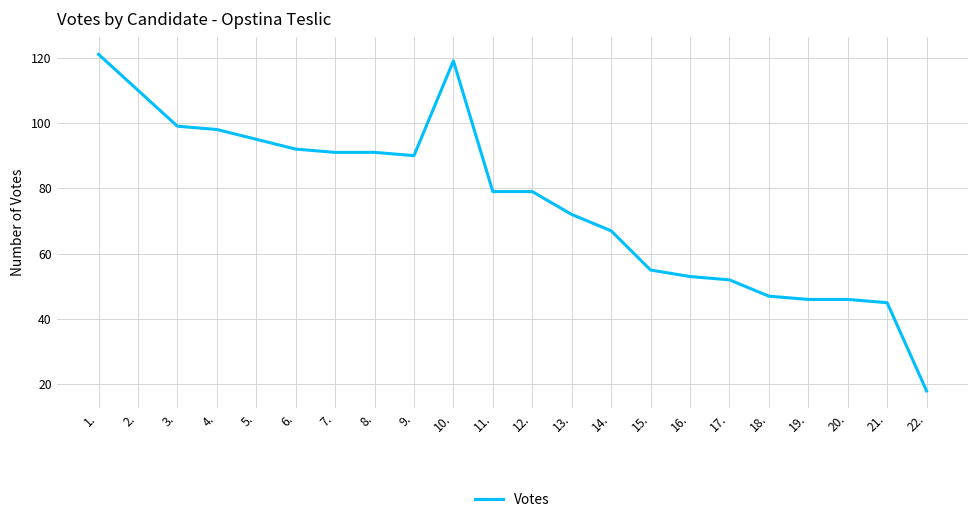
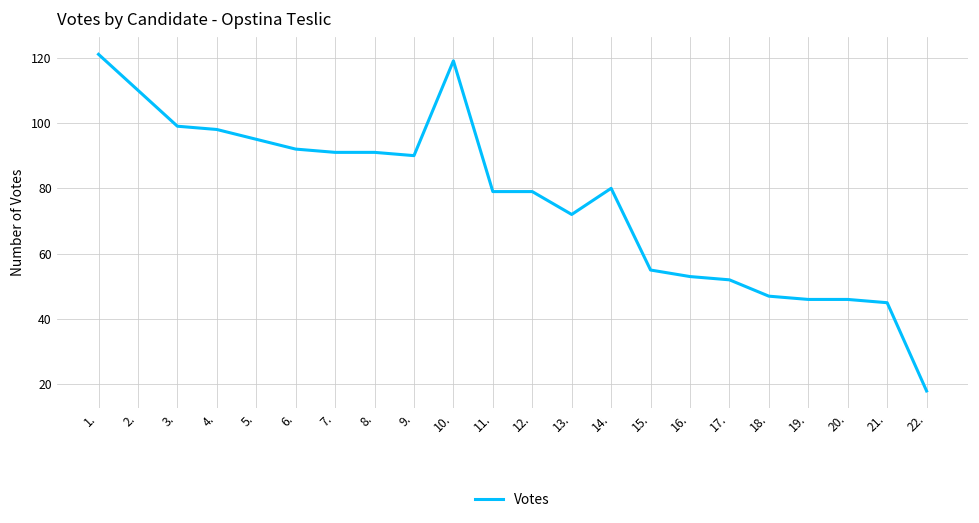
  {
    "1.": 121,
    "2.": 110,
    "3.": 99,
    "4.": 98,
    "5.": 95,
    "6.": 92,
    "7.": 91,
    "8.": 91,
    "9.": 90,
    "10.": 119,
    "11.": 79,
    "12.": 79,
    "13.": 72,
-   "14.": 67,
+   "14.": 80,
    "15.": 55,
    "16.": 53,
    "17.": 52,
    "18.": 47,
    "19.": 46,
    "20.": 46,
    "21.": 45,
    "22.": 18
  }
